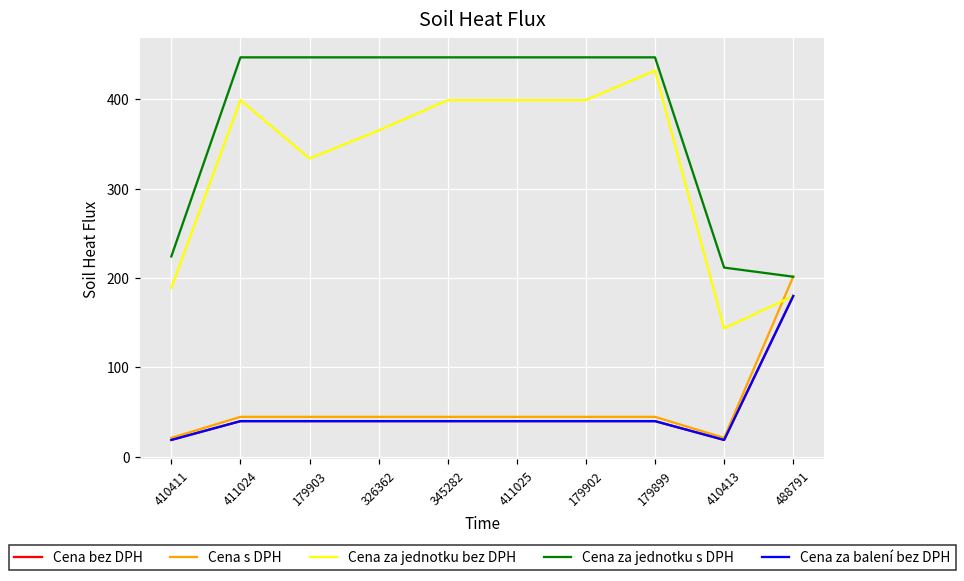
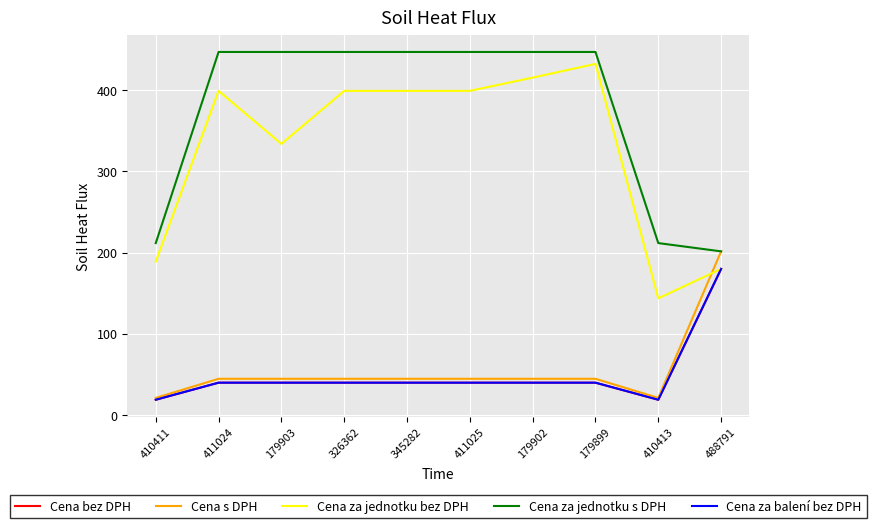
  {
    "Cena za balení bez DPH": {
      "411024": 40,
      "179903": 40,
      "326362": 40,
      "345282": 40,
      "411025": 40,
      "179902": 40,
      "179899": 40
    },
    "Cena s DPH": {
      "411024": 40,
      "179903": 40,
      "326362": 40,
      "345282": 40,
      "411025": 40,
      "179902": 40,
      "179899": 40
    },
    "Cena za jednotku bez DPH": {
      "410411": 190,
      "411024": 400,
      "179903": 330,
-     "326362": 370,
+     "326362": 400,
      "345282": 400,
      "411025": 400,
-     "179902": 400,
+     "179902": 420,
      "179899": 430,
      "410413": 140
    },
    "Cena za jednotku s DPH": {
-     "410411": 220,
+     "410411": 210,
      "411024": 450,
      "179903": 450,
      "326362": 450,
      "345282": 450,
      "411025": 450,
      "179902": 450,
      "179899": 450,
      "410413": 210
    }
  }
